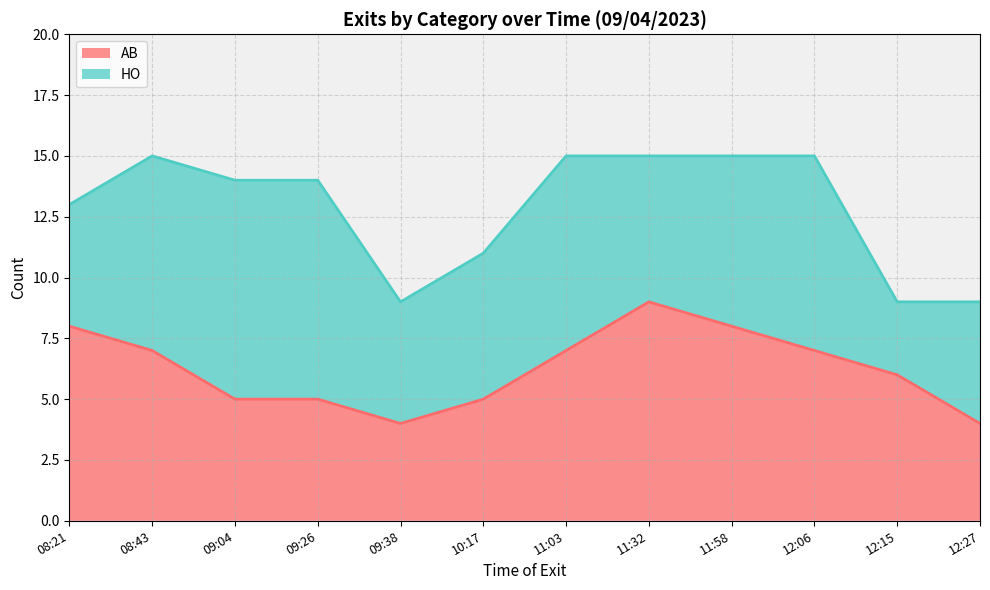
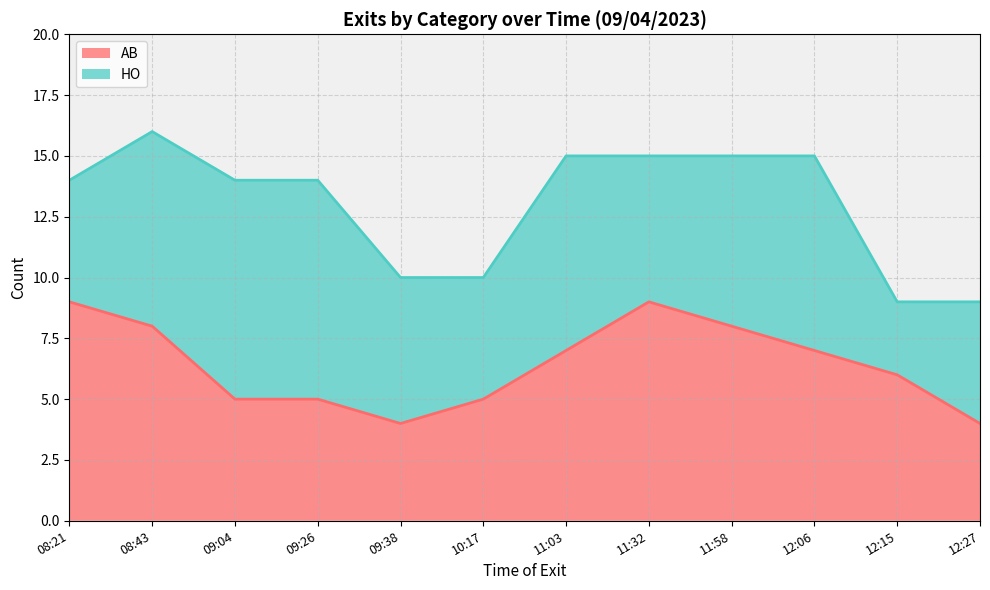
  {
    "AB": {
-     "08:21": 8,
-     "08:43": 7,
+     "08:21": 9,
+     "08:43": 8,
      "09:04": 5,
      "09:26": 5,
      "09:38": 4,
      "10:17": 5,
      "11:03": 7,
      "11:32": 9,
      "11:58": 8,
      "12:06": 7,
      "12:15": 6,
      "12:27": 4
    },
    "HO": {
      "08:21": 5,
      "08:43": 8,
      "09:04": 9,
      "09:26": 9,
-     "09:38": 5,
-     "10:17": 6,
+     "09:38": 6,
+     "10:17": 5,
      "11:03": 8,
      "11:32": 6,
      "11:58": 7,
      "12:06": 8,
      "12:15": 3,
      "12:27": 5
    }
  }
